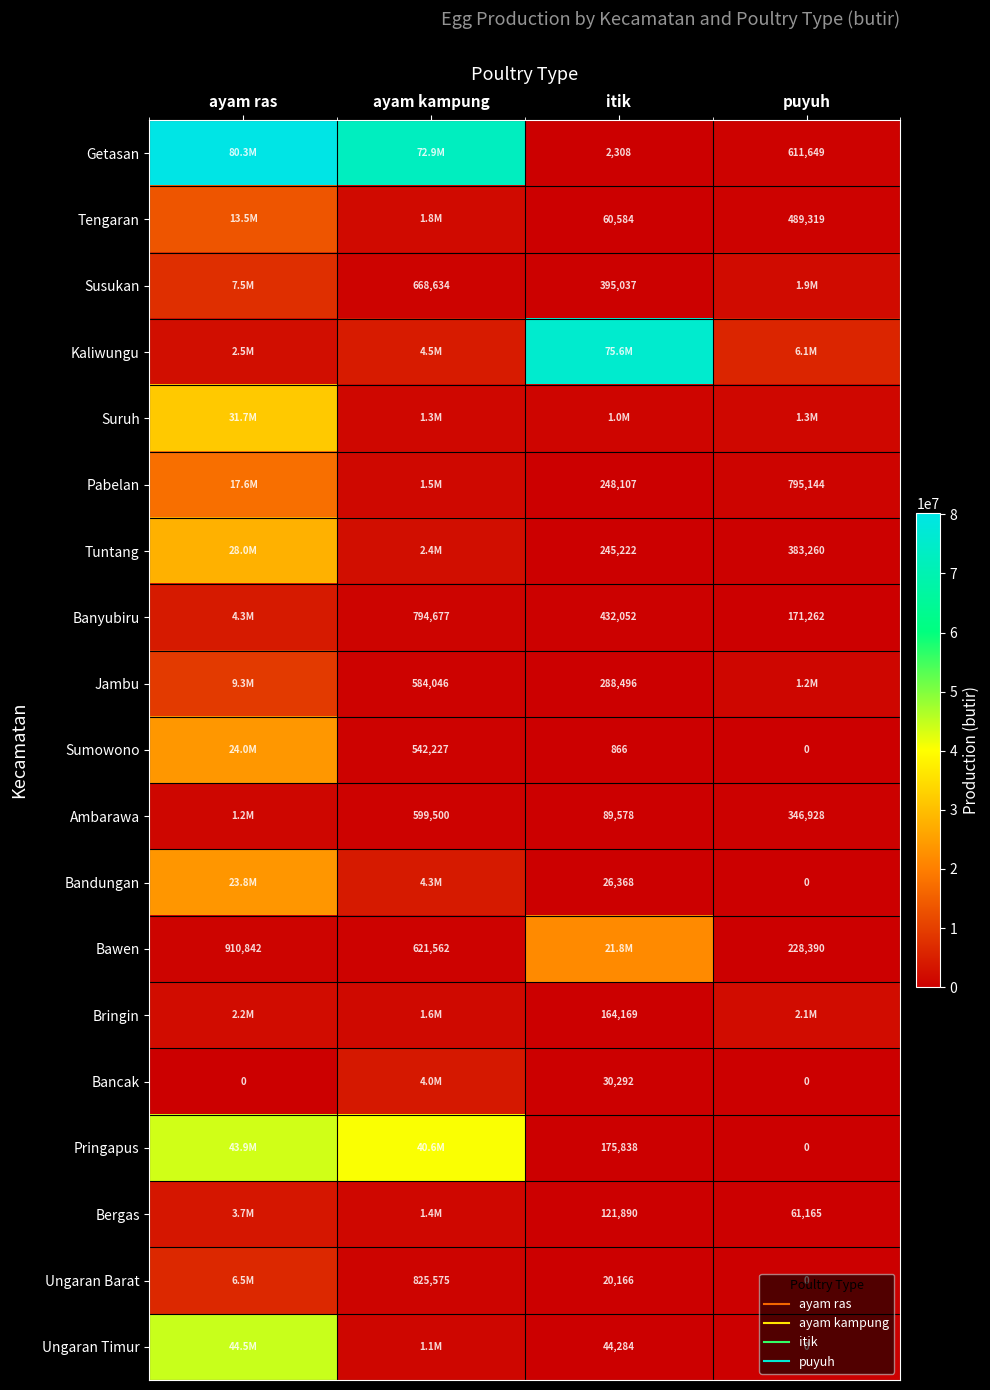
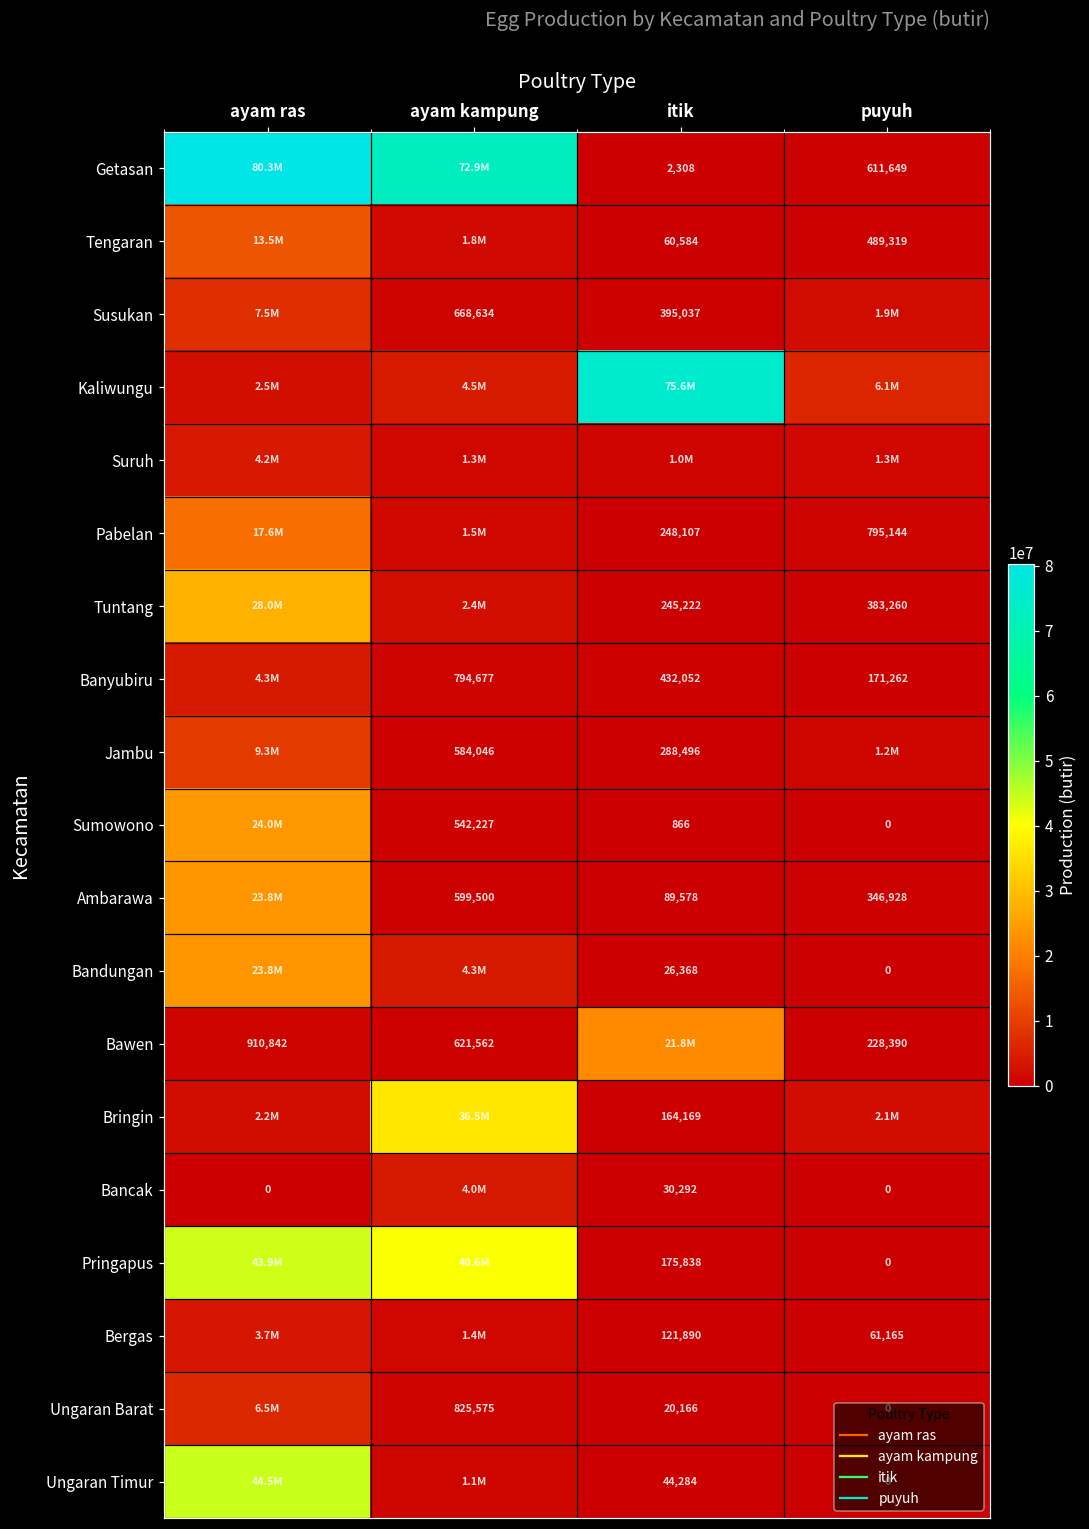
  {
    "Getasan": {
      "ayam ras": "80.3M",
      "ayam kampung": "72.9M",
      "itik": "2,308",
      "puyuh": "611,649"
    },
    "Tengaran": {
      "ayam ras": "13.5M",
      "ayam kampung": "1.8M",
      "itik": "60,584",
      "puyuh": "489,319"
    },
    "Susukan": {
      "ayam ras": "7.5M",
      "ayam kampung": "668,634",
      "itik": "395,037",
      "puyuh": "1.9M"
    },
    "Kaliwungu": {
      "ayam ras": "2.5M",
      "ayam kampung": "4.5M",
      "itik": "75.6M",
      "puyuh": "6.1M"
    },
    "Suruh": {
-     "ayam ras": "31.7M",
+     "ayam ras": "4.2M",
      "ayam kampung": "1.3M",
      "itik": "1.0M",
      "puyuh": "1.3M"
    },
    "Pabelan": {
      "ayam ras": "17.6M",
      "ayam kampung": "1.5M",
      "itik": "248,107",
      "puyuh": "795,144"
    },
    "Tuntang": {
      "ayam ras": "28.0M",
      "ayam kampung": "2.4M",
      "itik": "245,222",
      "puyuh": "383,260"
    },
    "Banyubiru": {
      "ayam ras": "4.3M",
      "ayam kampung": "794,677",
      "itik": "432,052",
      "puyuh": "171,262"
    },
    "Jambu": {
      "ayam ras": "9.3M",
      "ayam kampung": "584,046",
      "itik": "288,496",
      "puyuh": "1.2M"
    },
    "Sumowono": {
      "ayam ras": "24.0M",
      "ayam kampung": "542,227",
      "itik": "866",
      "puyuh": "0"
    },
    "Ambarawa": {
-     "ayam ras": "1.2M",
+     "ayam ras": "23.8M",
      "ayam kampung": "599,500",
      "itik": "89,578",
      "puyuh": "346,928"
    },
    "Bandungan": {
      "ayam ras": "23.8M",
      "ayam kampung": "4.3M",
      "itik": "26,368",
      "puyuh": "0"
    },
    "Bawen": {
      "ayam ras": "910,842",
      "ayam kampung": "621,562",
      "itik": "21.8M",
      "puyuh": "228,390"
    },
    "Bringin": {
      "ayam ras": "2.2M",
-     "ayam kampung": "1.6M",
+     "ayam kampung": "36.5M",
      "itik": "164,169",
      "puyuh": "2.1M"
    },
    "Bancak": {
      "ayam ras": "0",
      "ayam kampung": "4.0M",
      "itik": "30,292",
      "puyuh": "0"
    },
    "Pringapus": {
      "ayam ras": "43.9M",
      "ayam kampung": "40.6M",
      "itik": "175,838",
      "puyuh": "0"
    },
    "Bergas": {
      "ayam ras": "3.7M",
      "ayam kampung": "1.4M",
      "itik": "121,890",
      "puyuh": "61,165"
    },
    "Ungaran Barat": {
      "ayam ras": "6.5M",
      "ayam kampung": "825,575",
      "itik": "20,166"
    },
    "Ungaran Timur": {
      "ayam ras": "44.5M",
      "ayam kampung": "1.1M",
      "itik": "44,284"
    }
  }
